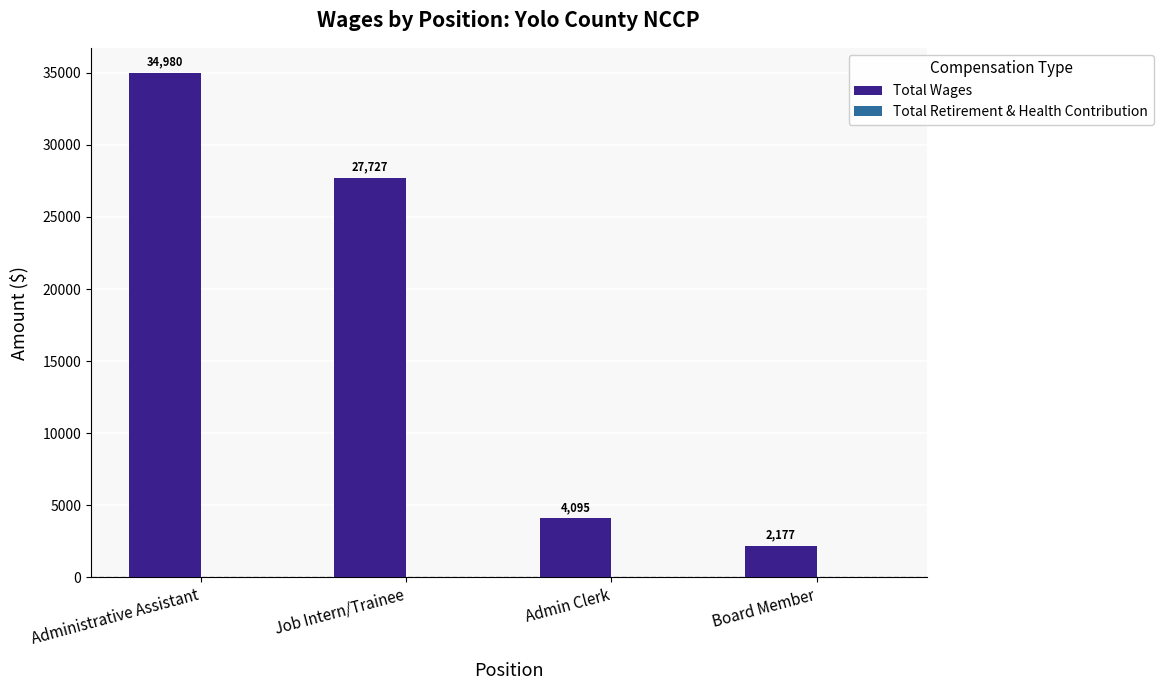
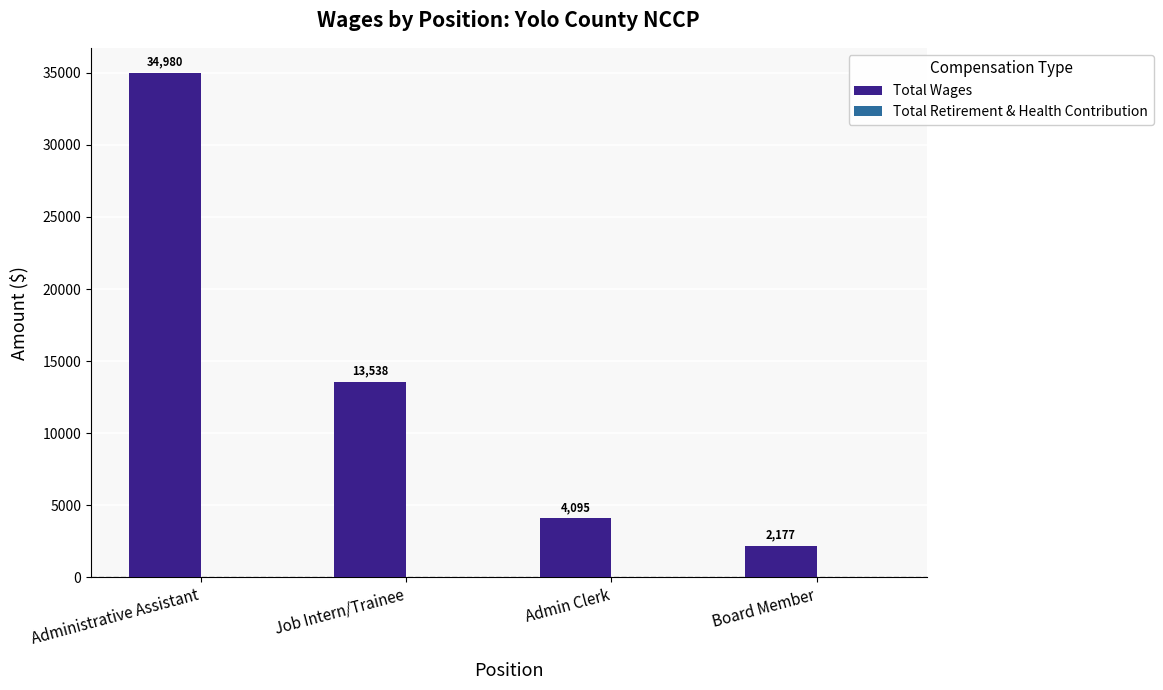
  {
    "Total Wages": {
      "Administrative Assistant": "34,980",
-     "Job Intern/Trainee": "27,727",
+     "Job Intern/Trainee": "13,538",
      "Admin Clerk": "4,095",
      "Board Member": "2,177"
    },
    "Total Retirement & Health Contribution": {
      "Administrative Assistant": "0",
      "Job Intern/Trainee": "0",
      "Admin Clerk": "0",
      "Board Member": "0"
    }
  }
